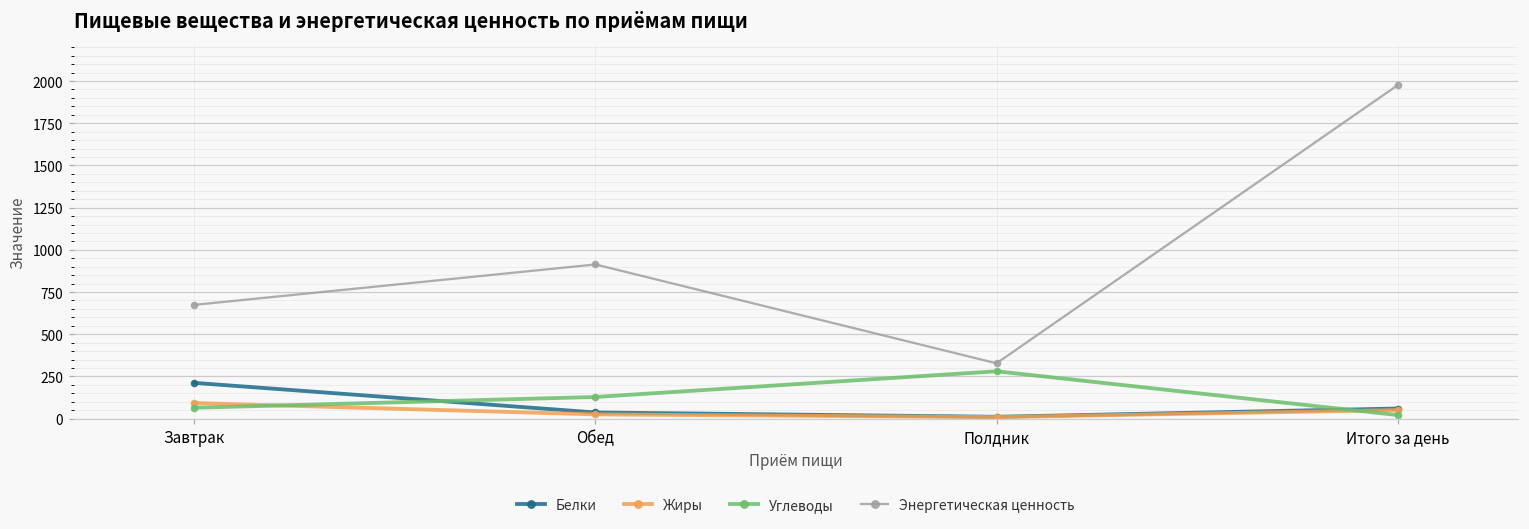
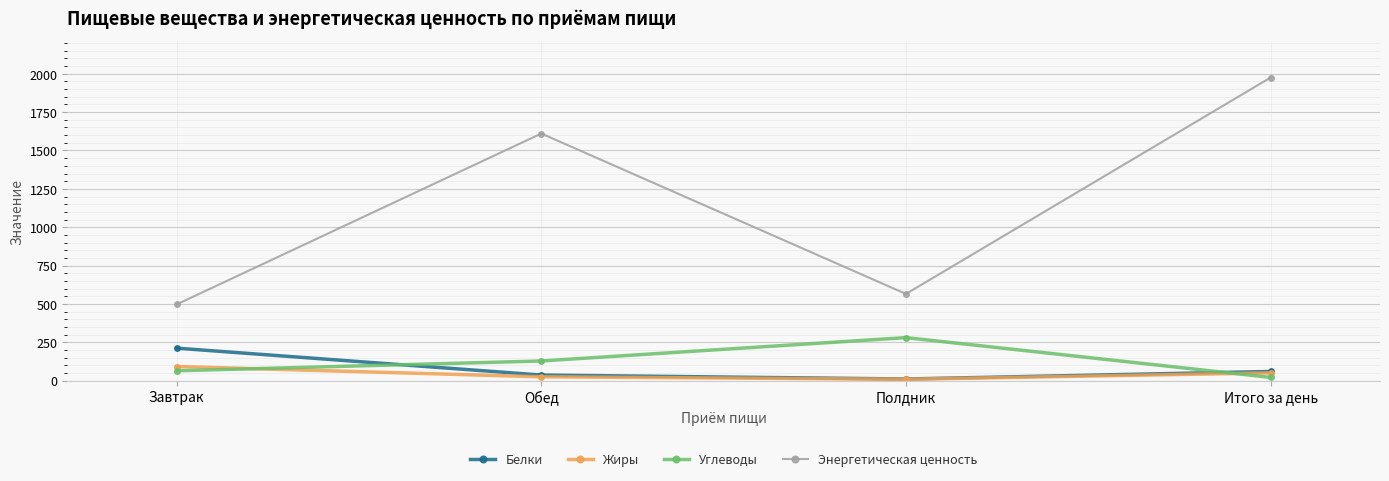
  {
    "Белки": {
      "Завтрак": 210
    },
    "Жиры": {
      "Завтрак": 90
    },
    "Углеводы": {
      "Завтрак": 60,
      "Обед": 130,
      "Полдник": 280,
      "Итого за день": 20
    },
    "Энергетическая ценность": {
-     "Завтрак": 670,
-     "Обед": 910,
-     "Полдник": 330,
+     "Завтрак": 500,
+     "Обед": 1610,
+     "Полдник": 570,
      "Итого за день": 1980
    }
  }
